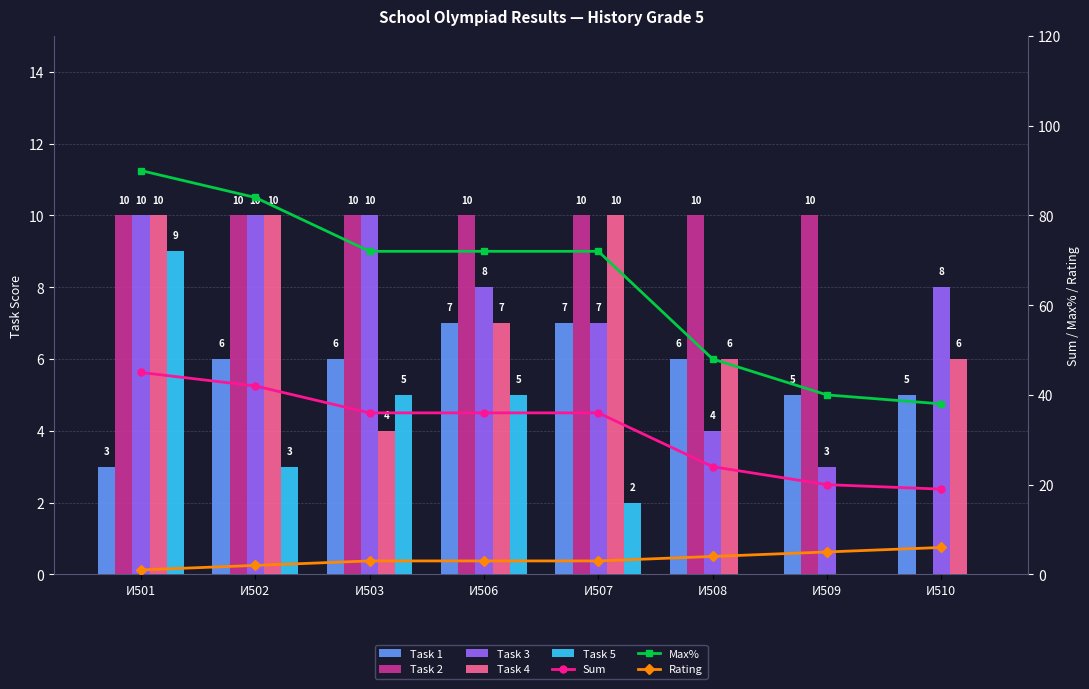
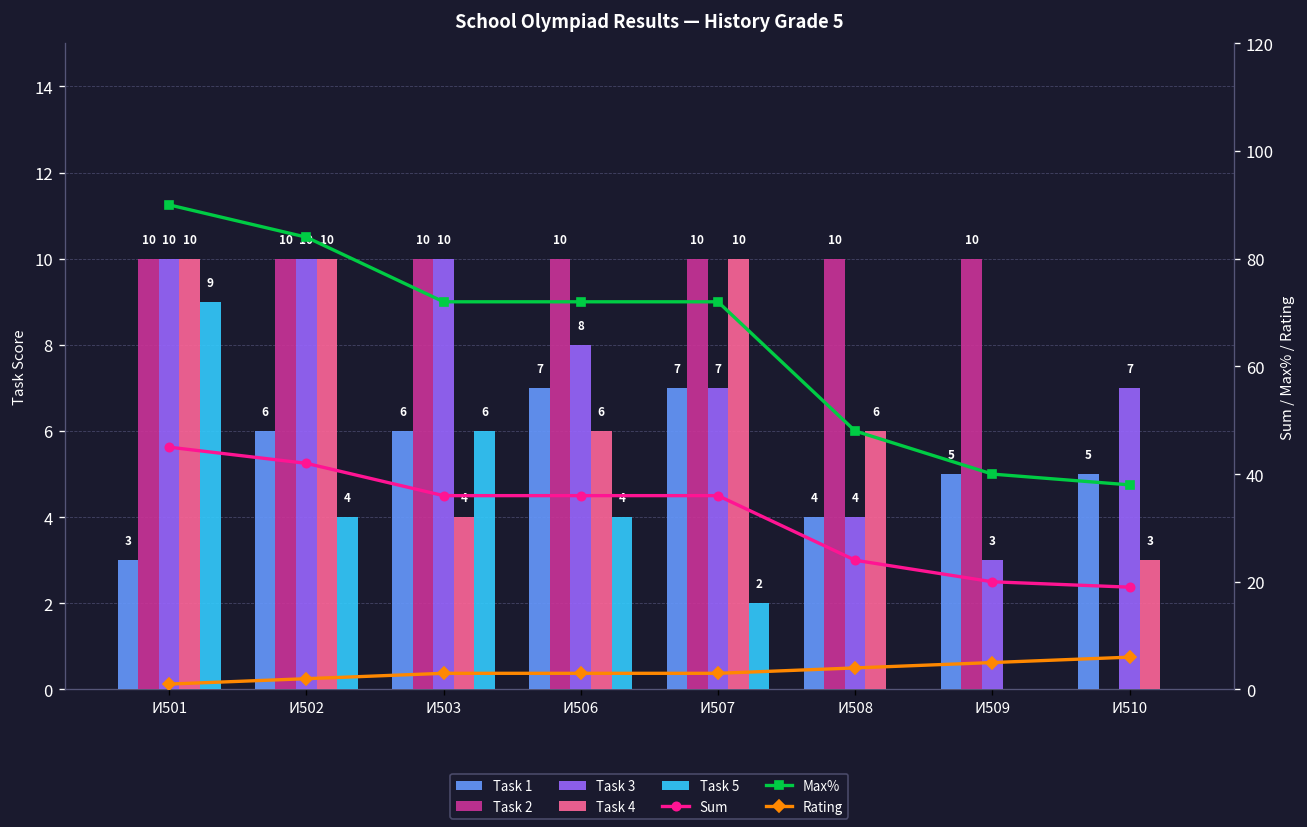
  {
    "Task 1": {
      "И501": 3,
      "И502": 6,
      "И503": 6,
      "И506": 7,
      "И507": 7,
-     "И508": 6,
+     "И508": 4,
      "И509": 5,
      "И510": 5
    },
    "Task 3": {
      "И501": 10,
      "И503": 10,
      "И506": 8,
      "И507": 7,
      "И508": 4,
      "И509": 3,
-     "И510": 8
+     "И510": 7
    },
    "Task 4": {
      "И501": 10,
      "И502": 10,
      "И503": 4,
-     "И506": 7,
+     "И506": 6,
      "И507": 10,
      "И508": 6,
-     "И510": 6
+     "И510": 3
    },
    "Task 5": {
      "И501": 9,
-     "И502": 3,
-     "И503": 5,
-     "И506": 5,
+     "И502": 4,
+     "И503": 6,
+     "И506": 4,
      "И507": 2
    }
  }
